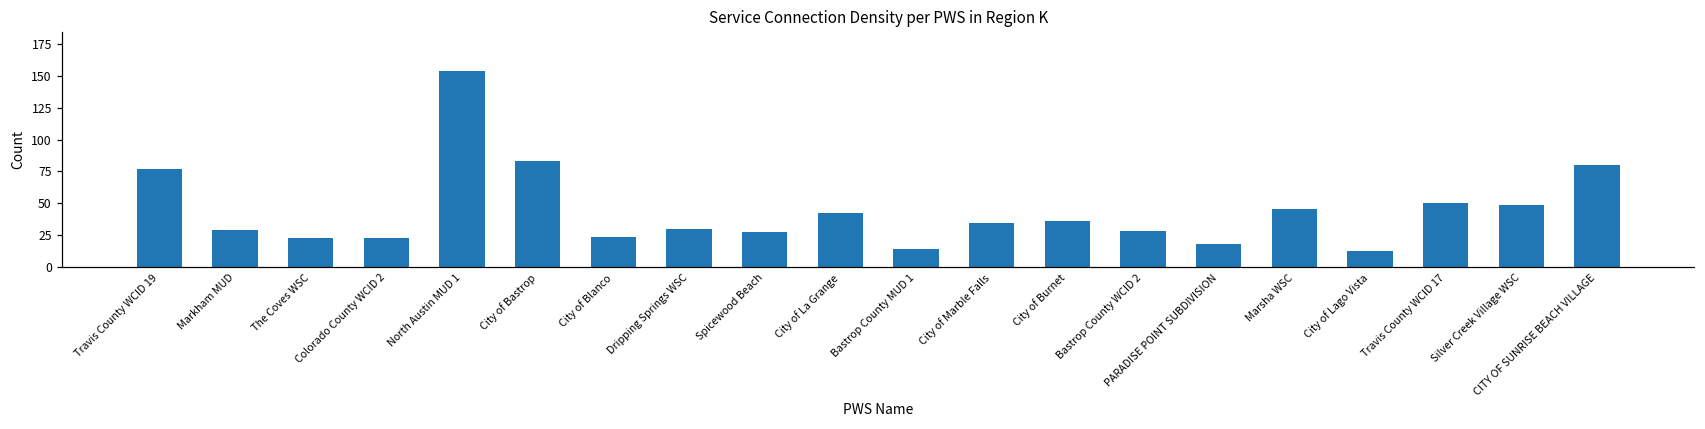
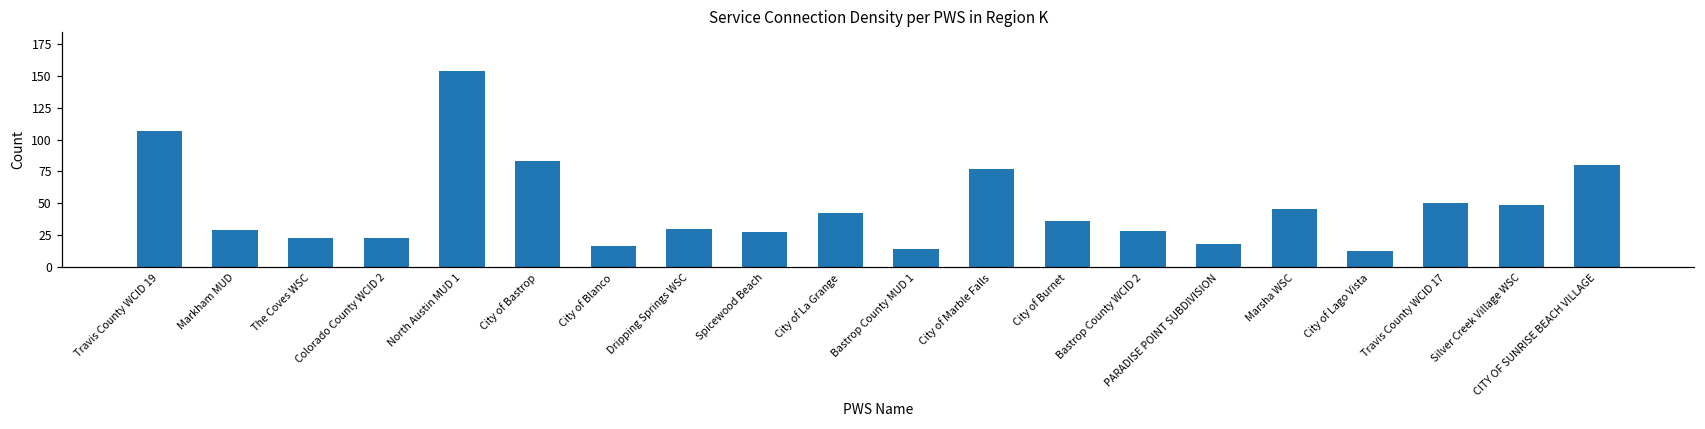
  {
-   "Travis County WCID 19": 77,
+   "Travis County WCID 19": 106,
    "Markham MUD": 29,
    "The Coves WSC": 23,
    "Colorado County WCID 2": 23,
    "North Austin MUD 1": 153,
    "City of Bastrop": 83,
-   "City of Blanco": 24,
+   "City of Blanco": 17,
    "Dripping Springs WSC": 30,
    "Spicewood Beach": 28,
    "City of La Grange": 43,
    "Bastrop County MUD 1": 14,
-   "City of Marble Falls": 35,
+   "City of Marble Falls": 77,
    "City of Burnet": 36,
    "Bastrop County WCID 2": 29,
    "PARADISE POINT SUBDIVISION": 18,
    "Marsha WSC": 46,
    "City of Lago Vista": 13,
    "Travis County WCID 17": 50,
    "Silver Creek Village WSC": 49,
    "CITY OF SUNRISE BEACH VILLAGE": 80
  }
